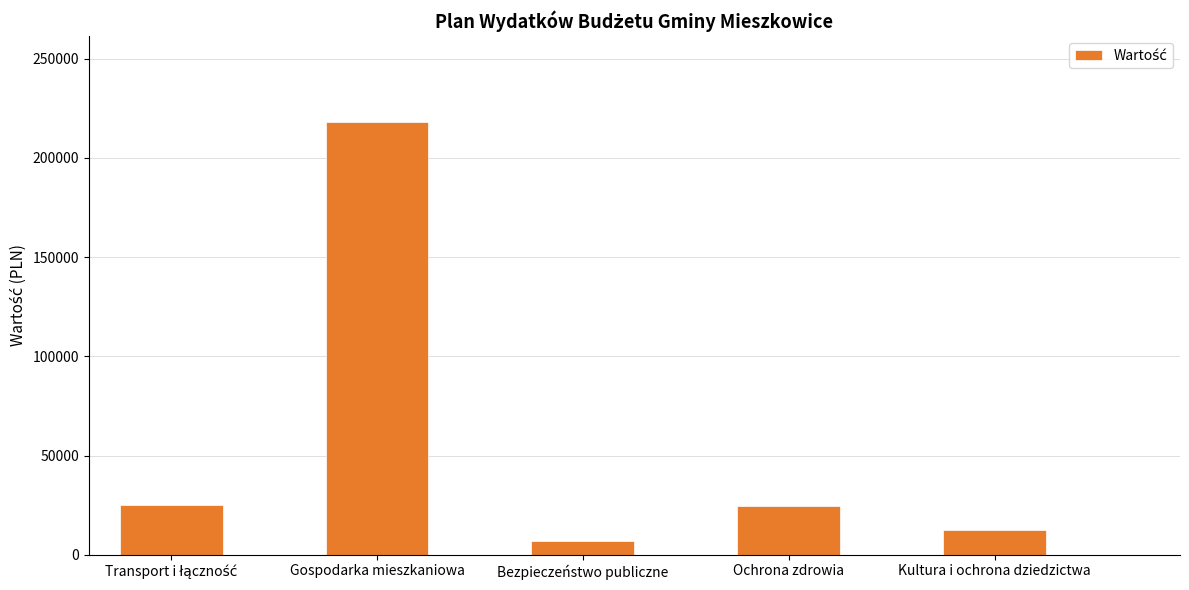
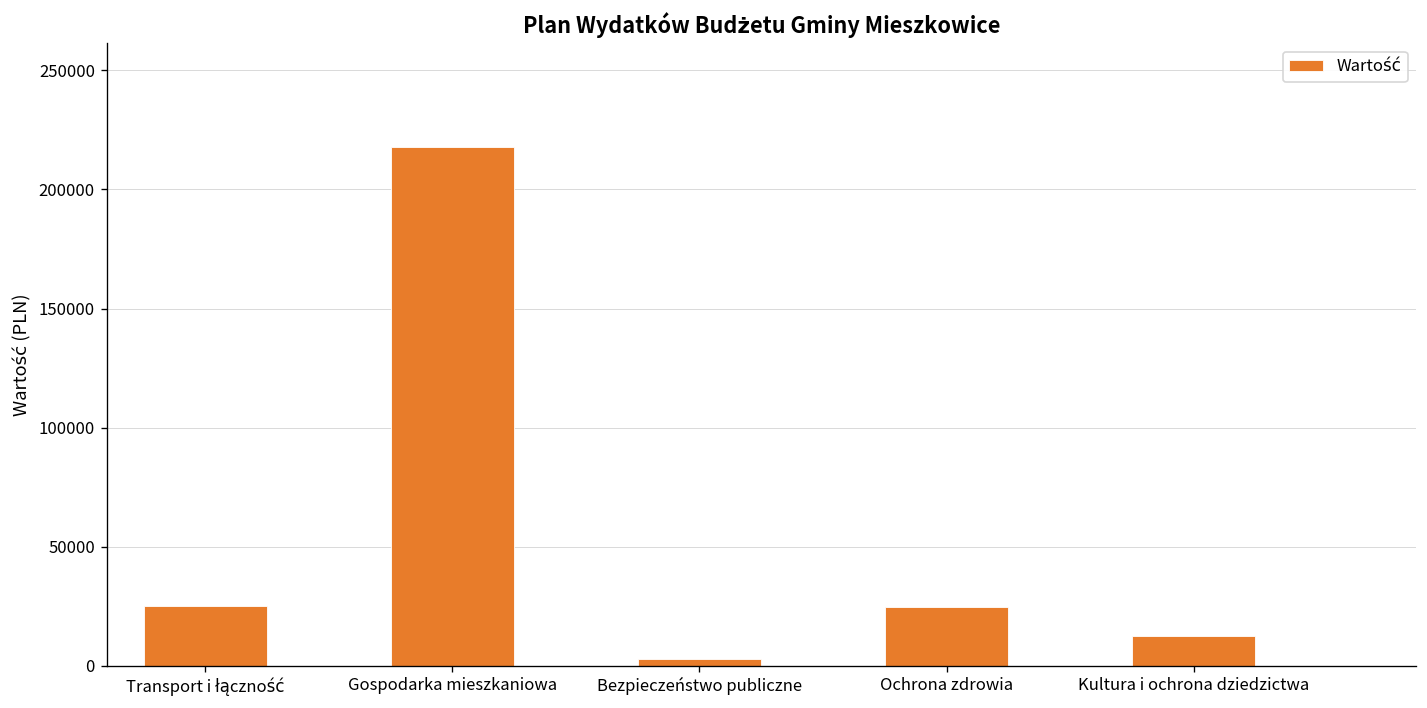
  {
    "Transport i łączność": 25000,
    "Gospodarka mieszkaniowa": 218000,
-   "Bezpieczeństwo publiczne": 7000,
+   "Bezpieczeństwo publiczne": 3000,
    "Ochrona zdrowia": 25000,
    "Kultura i ochrona dziedzictwa": 12000
  }
